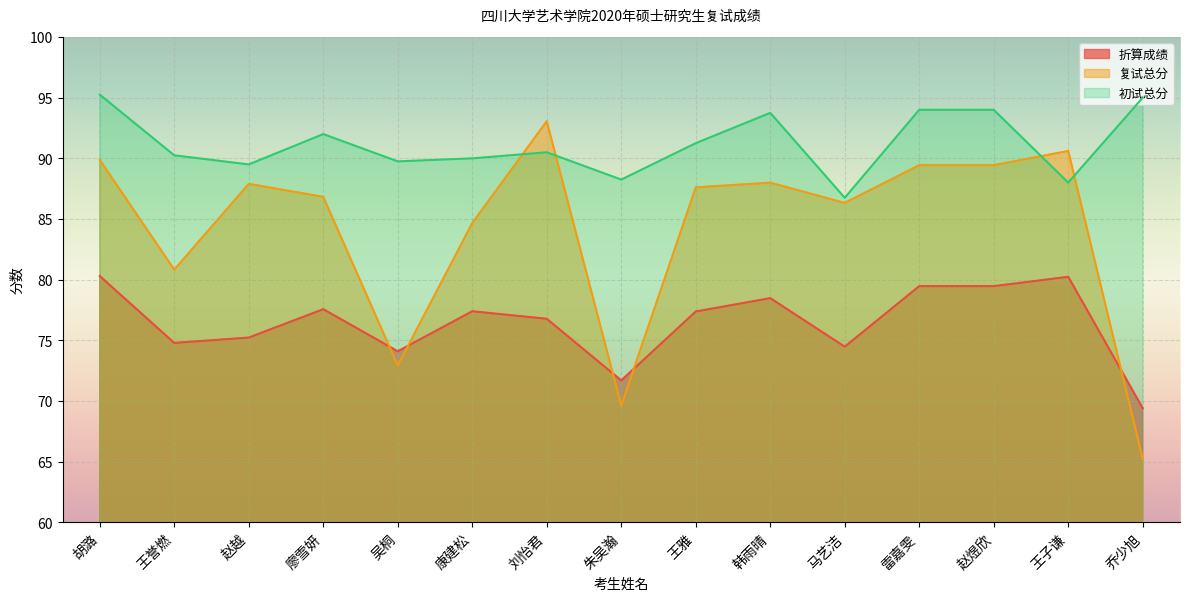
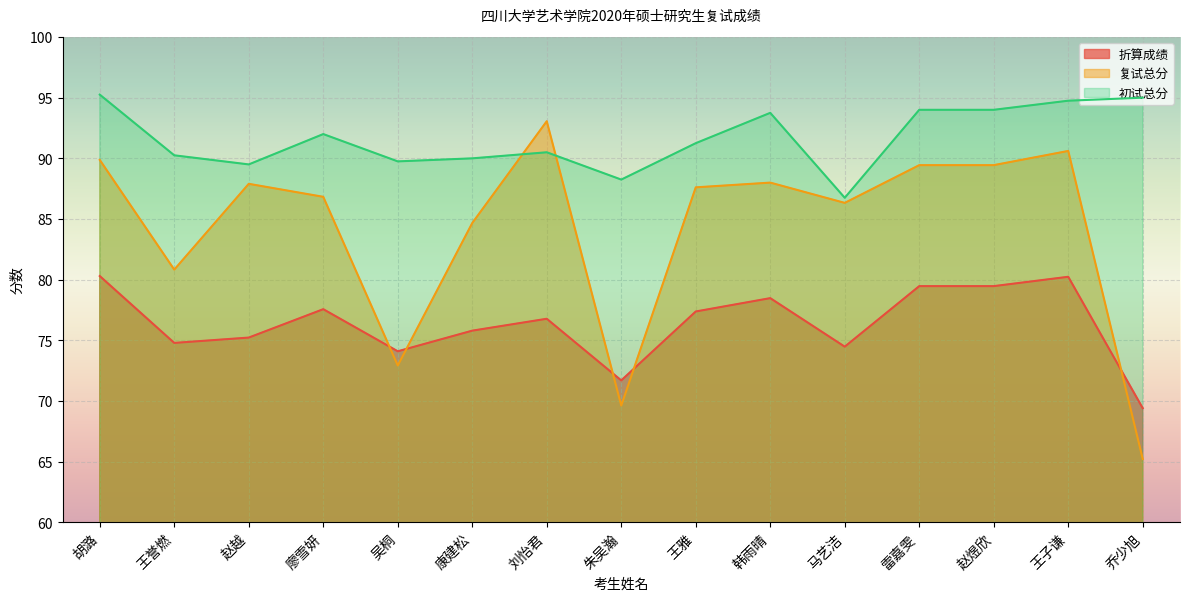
  {
    "折算成绩": {
      "胡潞": 80.3,
      "王誉燃": 74.8,
      "赵越": 75.2,
      "廖雪妍": 77.6,
      "吴桐": 74.1,
-     "康建松": 77.4,
+     "康建松": 75.8,
      "刘怡君": 76.8,
      "朱吴瀚": 71.7,
      "王雅": 77.4,
      "韩雨晴": 78.5,
      "马艺洁": 74.5,
      "雷嘉雯": 79.5,
      "赵煜欣": 79.5,
      "王子谦": 80.2,
      "乔少旭": 69.4
    },
    "复试总分": {
      "胡潞": 89.9,
      "王誉燃": 80.8,
      "赵越": 87.9,
      "廖雪妍": 86.8,
      "吴桐": 72.9,
      "康建松": 84.7,
      "刘怡君": 93.1,
      "朱吴瀚": 69.6,
      "王雅": 87.6,
      "韩雨晴": 88.0,
      "马艺洁": 86.3,
      "雷嘉雯": 89.4,
      "赵煜欣": 89.4,
      "王子谦": 90.6,
      "乔少旭": 65.2
    },
    "初试总分": {
      "胡潞": 95.3,
      "王誉燃": 90.3,
      "赵越": 89.5,
      "廖雪妍": 92.0,
      "吴桐": 89.8,
      "康建松": 90.0,
      "刘怡君": 90.5,
      "朱吴瀚": 88.3,
      "王雅": 91.3,
      "韩雨晴": 93.8,
      "马艺洁": 86.8,
      "雷嘉雯": 94.0,
      "赵煜欣": 94.0,
-     "王子谦": 88.0
+     "王子谦": 94.8
    }
  }
